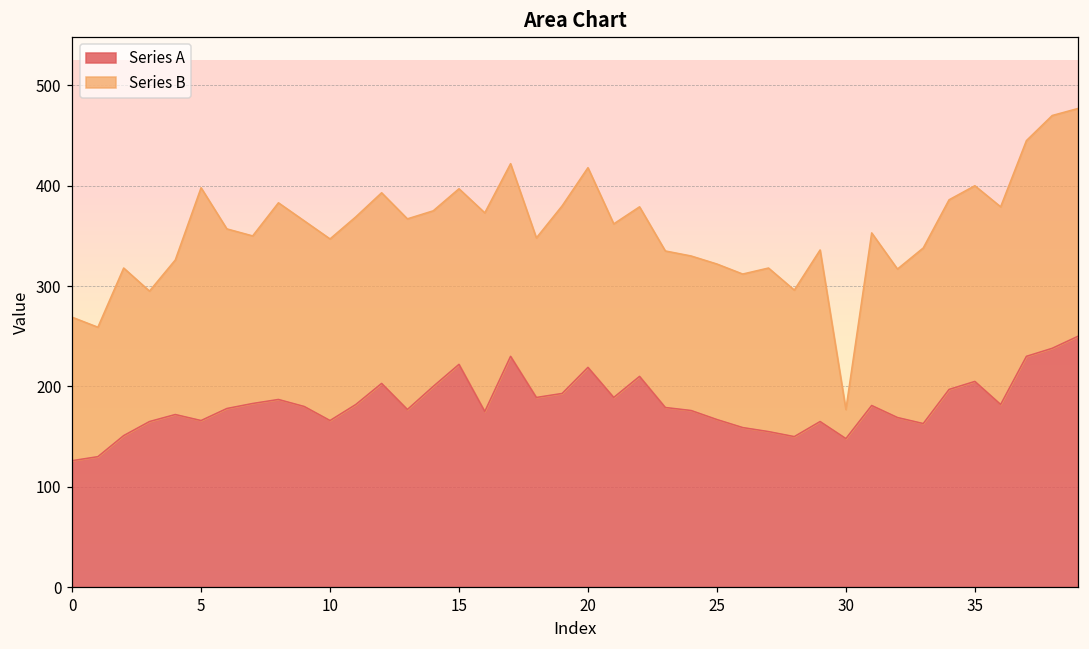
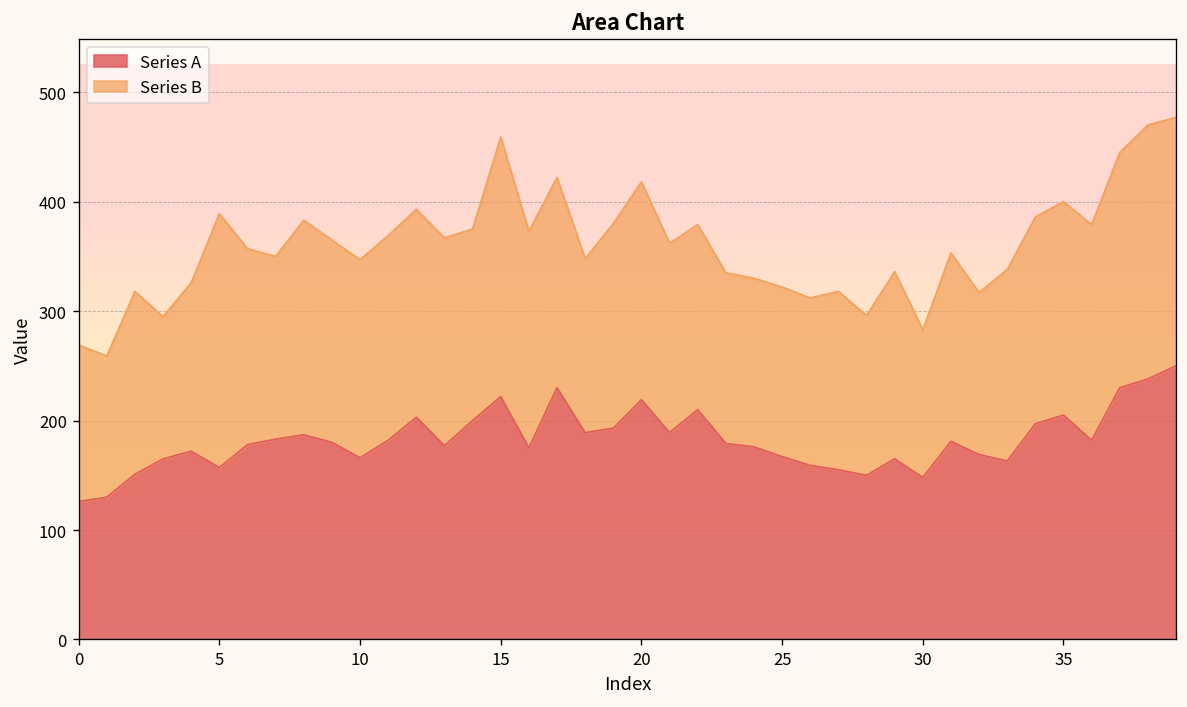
  {
    "Series A": {
      "0": 130,
-     "5": 170,
+     "5": 160,
      "10": 170,
      "15": 220,
      "20": 220,
      "25": 170,
      "30": 150,
      "35": 210
    },
    "Series B": {
      "0": 140,
      "5": 230,
      "10": 180,
-     "15": 180,
+     "15": 240,
      "20": 200,
      "25": 160,
-     "30": 30,
+     "30": 140,
      "35": 200
    }
  }
